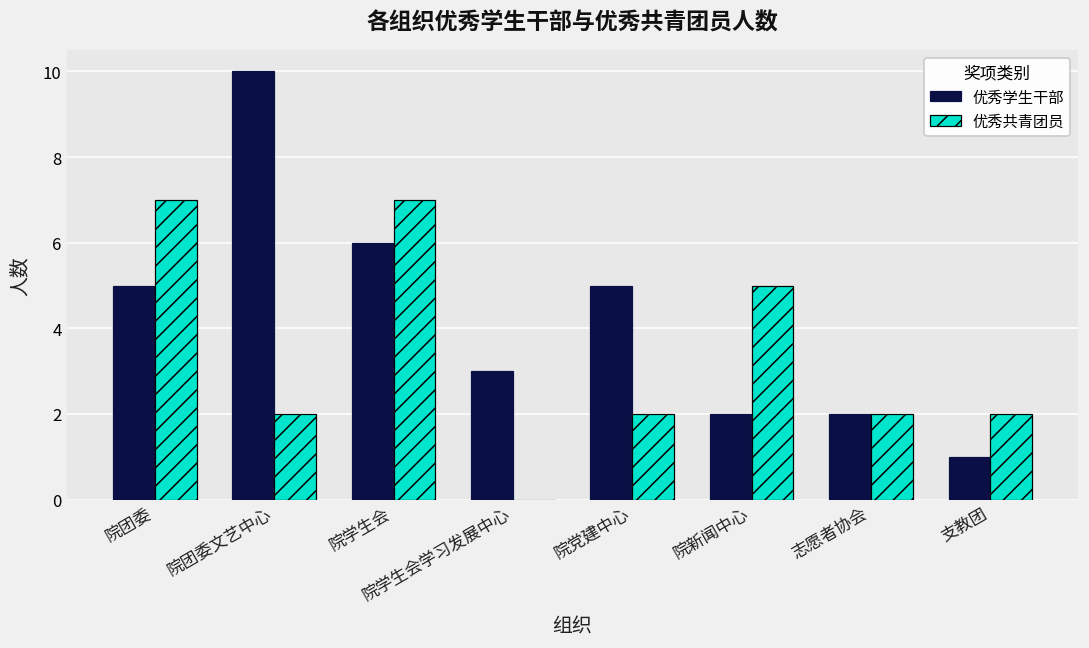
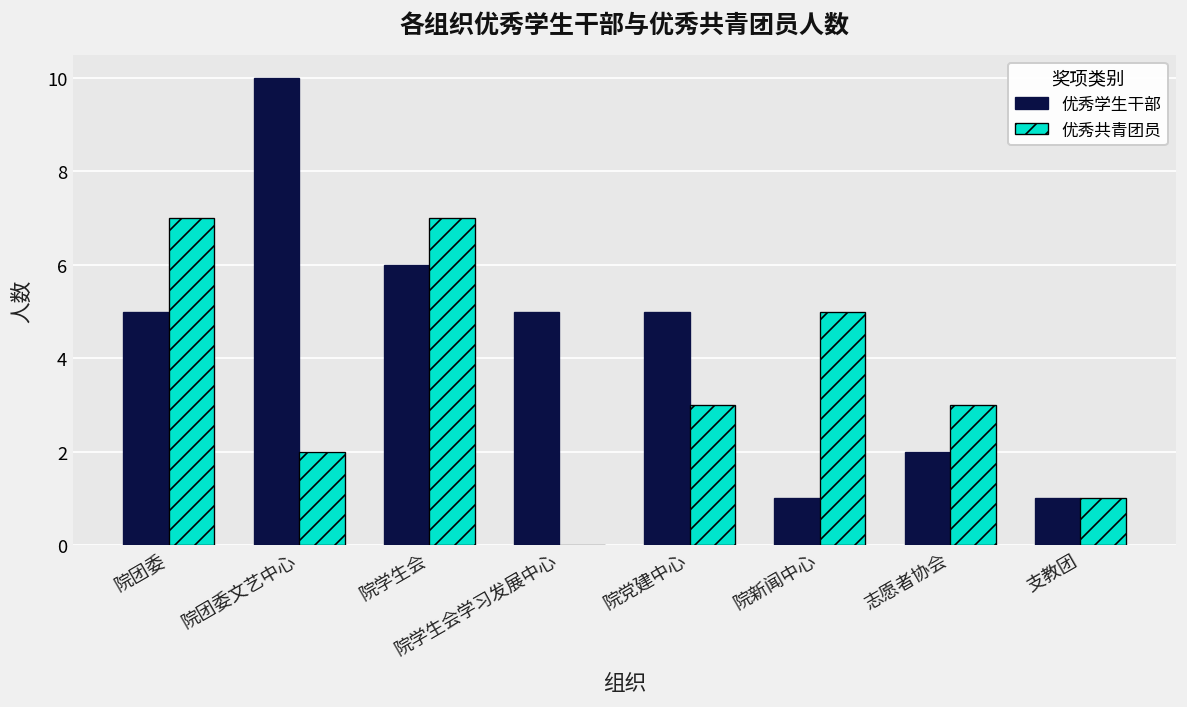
  {
    "优秀学生干部": {
      "院团委": 5,
      "院团委文艺中心": 10,
      "院学生会": 6,
-     "院学生会学习发展中心": 3,
+     "院学生会学习发展中心": 5,
      "院党建中心": 5,
-     "院新闻中心": 2,
+     "院新闻中心": 1,
      "志愿者协会": 2,
      "支教团": 1
    },
    "优秀共青团员": {
      "院团委": 7,
      "院团委文艺中心": 2,
      "院学生会": 7,
      "院学生会学习发展中心": 0,
-     "院党建中心": 2,
+     "院党建中心": 3,
      "院新闻中心": 5,
-     "志愿者协会": 2,
-     "支教团": 2
+     "志愿者协会": 3,
+     "支教团": 1
    }
  }
